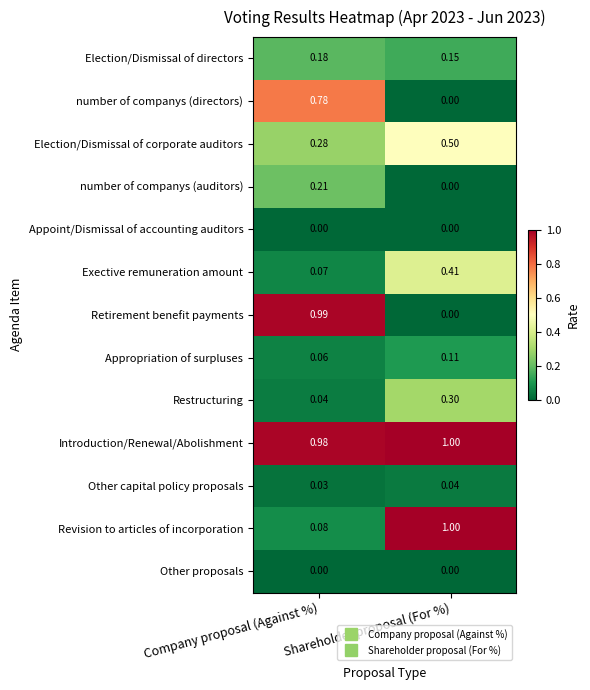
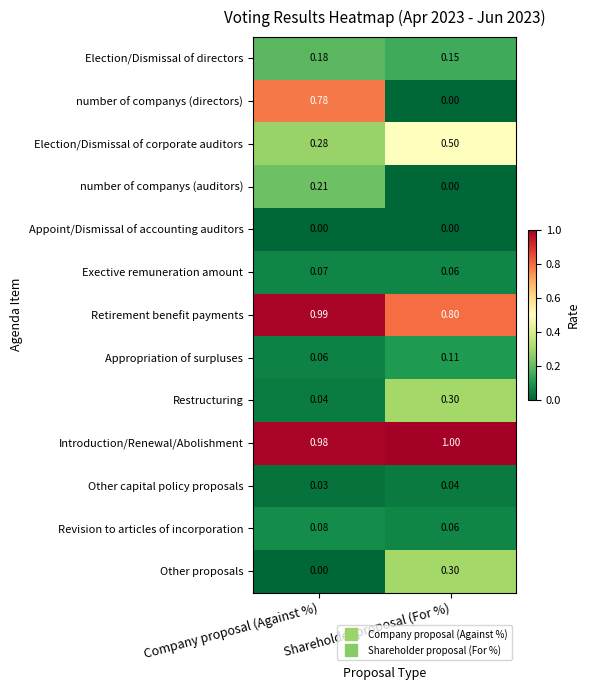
  {
    "Election/Dismissal of directors": {
      "Company proposal (Against %)": 0.18,
      "Shareholder proposal (For %)": 0.15
    },
    "number of companys (directors)": {
      "Company proposal (Against %)": 0.78,
      "Shareholder proposal (For %)": 0.00
    },
    "Election/Dismissal of corporate auditors": {
      "Company proposal (Against %)": 0.28,
      "Shareholder proposal (For %)": 0.50
    },
    "number of companys (auditors)": {
      "Company proposal (Against %)": 0.21,
      "Shareholder proposal (For %)": 0.00
    },
    "Appoint/Dismissal of accounting auditors": {
      "Company proposal (Against %)": 0.00,
      "Shareholder proposal (For %)": 0.00
    },
    "Exective remuneration amount": {
      "Company proposal (Against %)": 0.07,
-     "Shareholder proposal (For %)": 0.41
+     "Shareholder proposal (For %)": 0.06
    },
    "Retirement benefit payments": {
      "Company proposal (Against %)": 0.99,
-     "Shareholder proposal (For %)": 0.00
+     "Shareholder proposal (For %)": 0.80
    },
    "Appropriation of surpluses": {
      "Company proposal (Against %)": 0.06,
      "Shareholder proposal (For %)": 0.11
    },
    "Restructuring": {
      "Company proposal (Against %)": 0.04,
      "Shareholder proposal (For %)": 0.30
    },
    "Introduction/Renewal/Abolishment": {
      "Company proposal (Against %)": 0.98,
      "Shareholder proposal (For %)": 1.00
    },
    "Other capital policy proposals": {
      "Company proposal (Against %)": 0.03,
      "Shareholder proposal (For %)": 0.04
    },
    "Revision to articles of incorporation": {
      "Company proposal (Against %)": 0.08,
-     "Shareholder proposal (For %)": 1.00
+     "Shareholder proposal (For %)": 0.06
    },
    "Other proposals": {
      "Company proposal (Against %)": 0.00,
-     "Shareholder proposal (For %)": 0.00
+     "Shareholder proposal (For %)": 0.30
    }
  }
